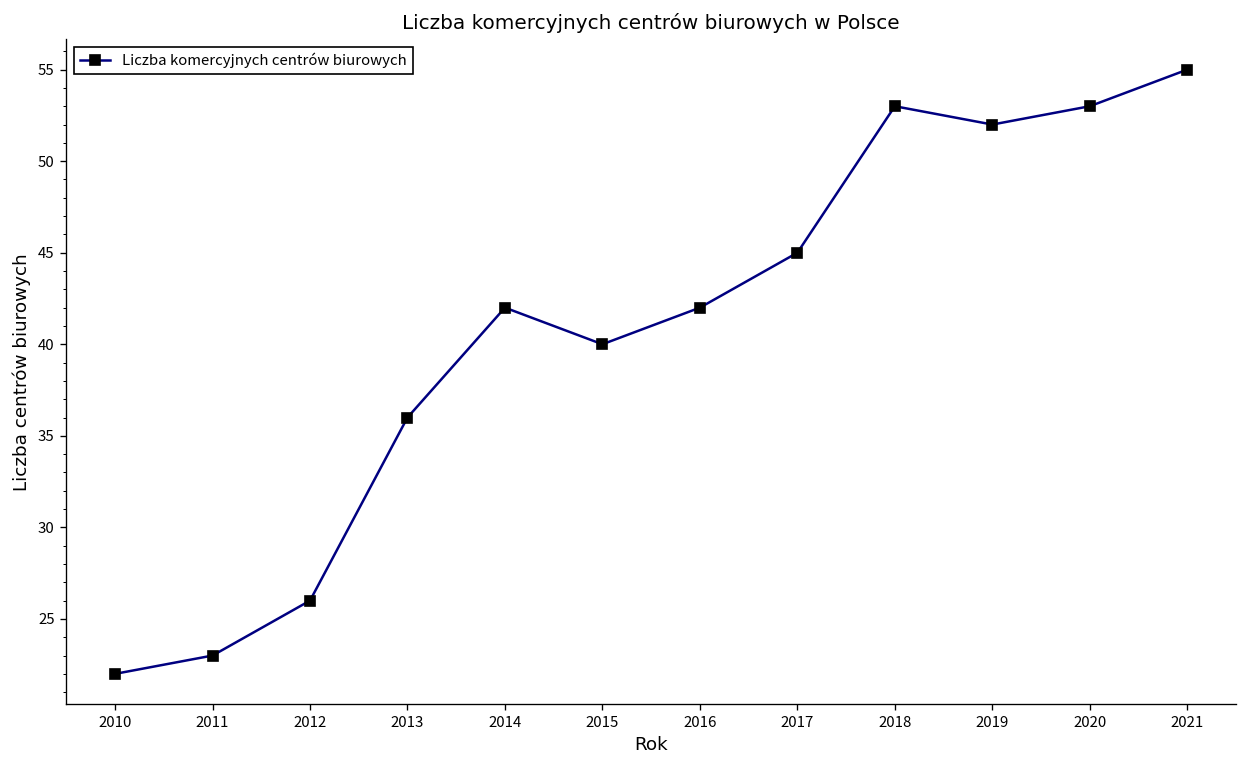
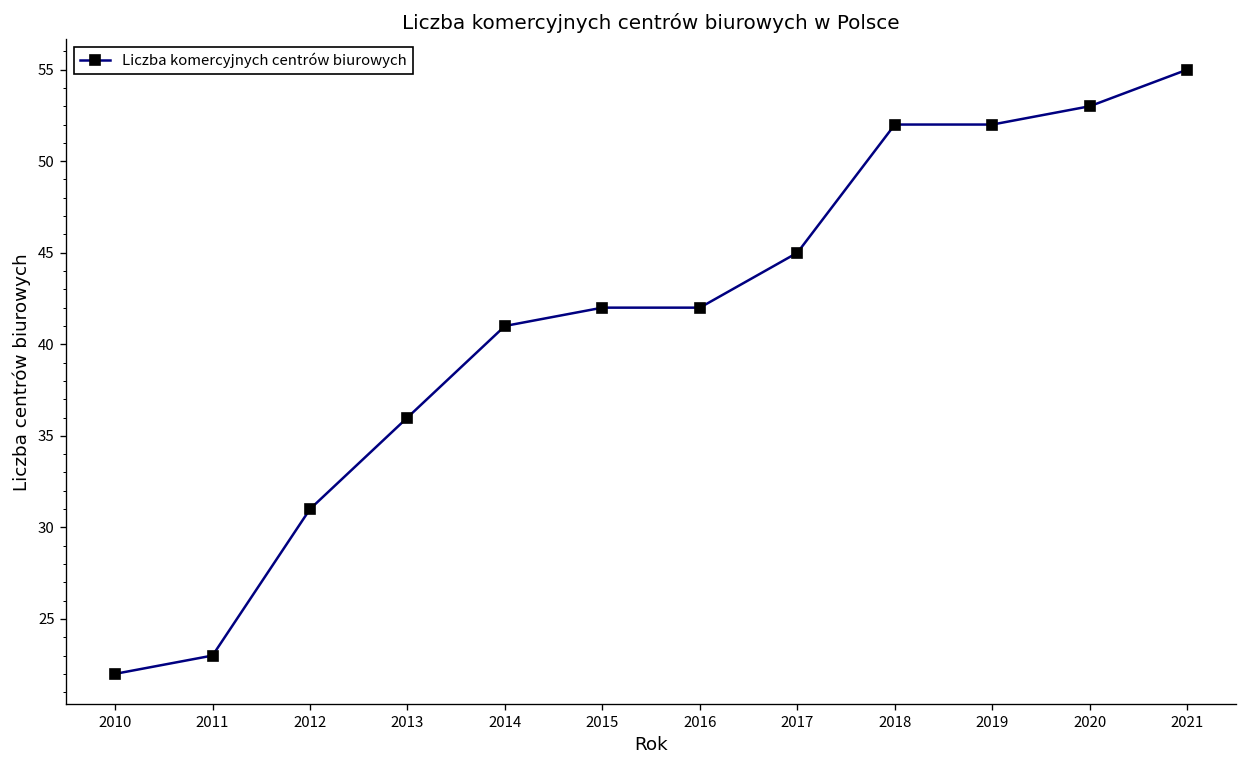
  {
    "2010": 22,
    "2011": 23,
-   "2012": 26,
+   "2012": 31,
    "2013": 36,
-   "2014": 42,
-   "2015": 40,
+   "2014": 41,
+   "2015": 42,
    "2016": 42,
    "2017": 45,
-   "2018": 53,
+   "2018": 52,
    "2019": 52,
    "2020": 53,
    "2021": 55
  }
